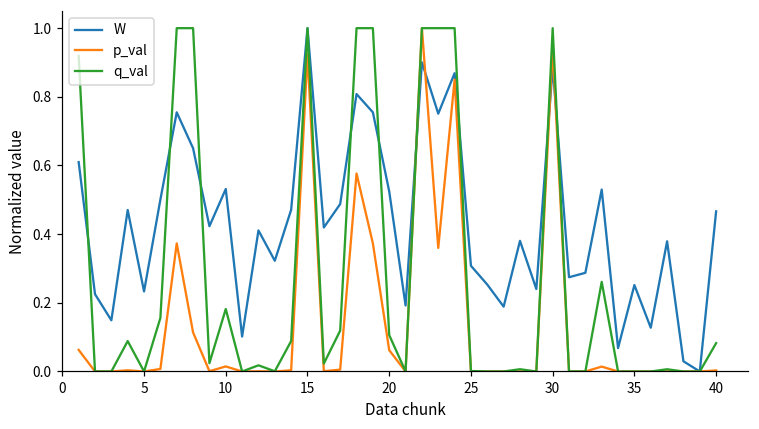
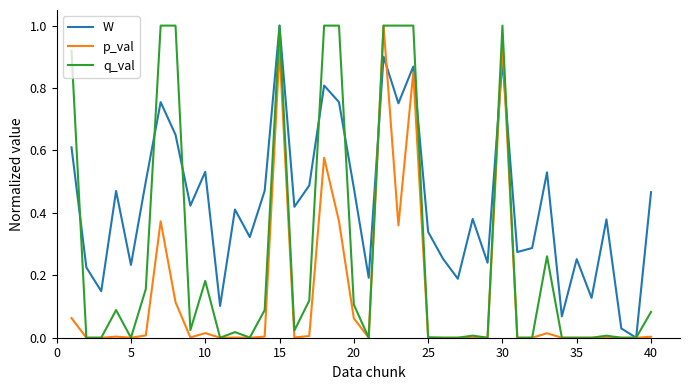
  {
    "W": {
      "5": 0.23,
      "10": 0.53,
-     "20": 0.52,
-     "25": 0.31,
+     "20": 0.48,
+     "25": 0.34,
      "30": 0.89,
      "35": 0.25,
      "40": 0.47
    },
    "p_val": {
      "10": 0.01,
      "15": 0.92,
      "20": 0.06,
      "30": 0.95,
      "40": 0.00
    },
    "q_val": {
      "10": 0.18,
      "20": 0.11,
      "30": 1.00,
      "40": 0.08
    }
  }
